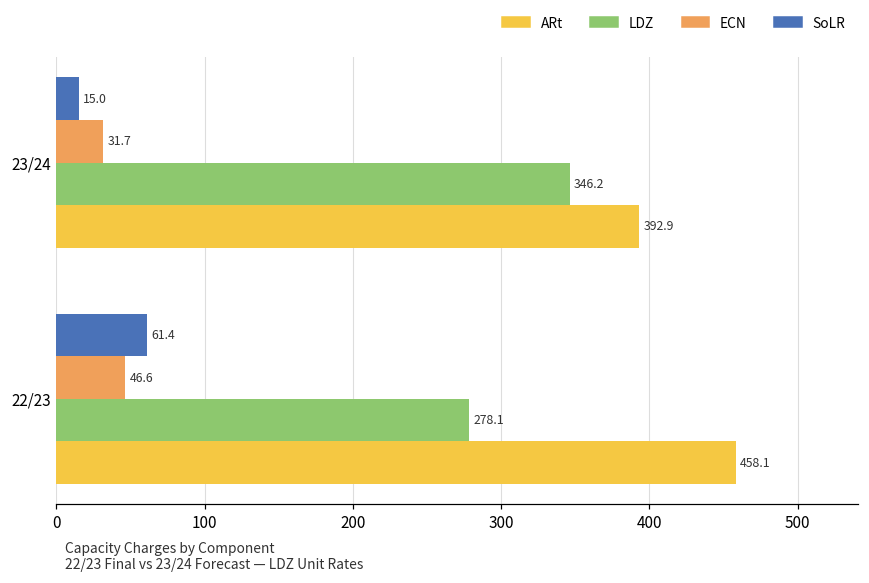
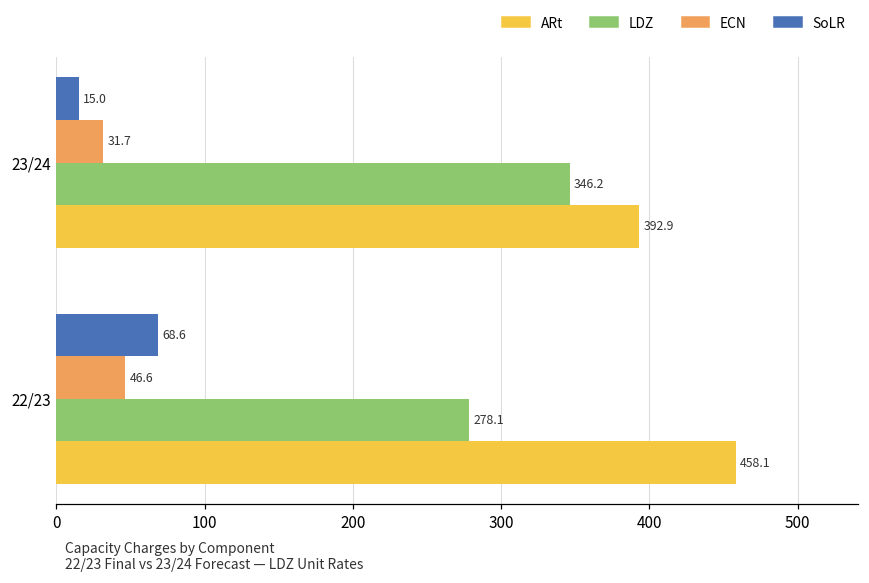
  {
    "LDZ": {
      "23/24": 346.2,
      "22/23": 278.1
    },
    "SoLR": {
      "23/24": 15.0,
-     "22/23": 61.4
+     "22/23": 68.6
    }
  }
